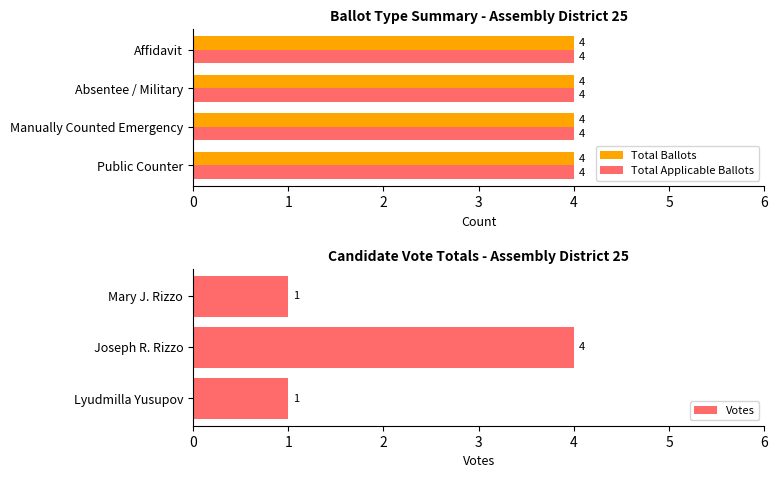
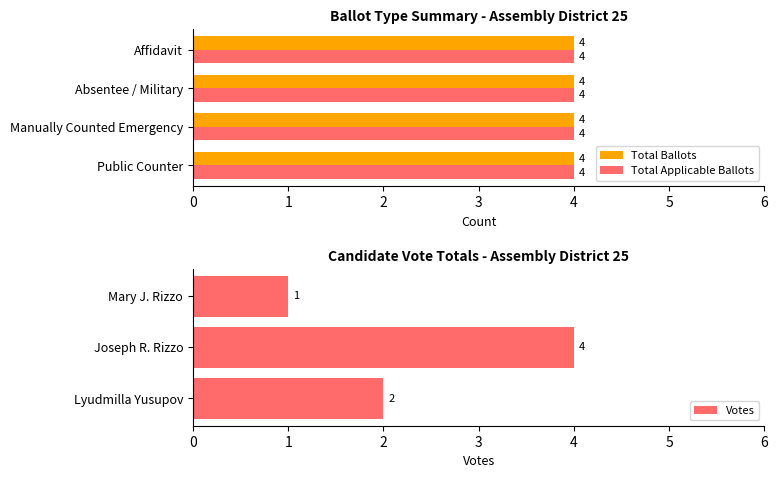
  {
    "Ballot Type Summary - Assembly District 25": {
      "Total Ballots": {
        "Affidavit": 4,
        "Absentee / Military": 4,
        "Manually Counted Emergency": 4,
        "Public Counter": 4
      },
      "Total Applicable Ballots": {
        "Affidavit": 4,
        "Absentee / Military": 4,
        "Manually Counted Emergency": 4,
        "Public Counter": 4
      }
    },
    "Candidate Vote Totals - Assembly District 25": {
      "Mary J. Rizzo": 1,
      "Joseph R. Rizzo": 4,
-     "Lyudmilla Yusupov": 1
+     "Lyudmilla Yusupov": 2
    }
  }
